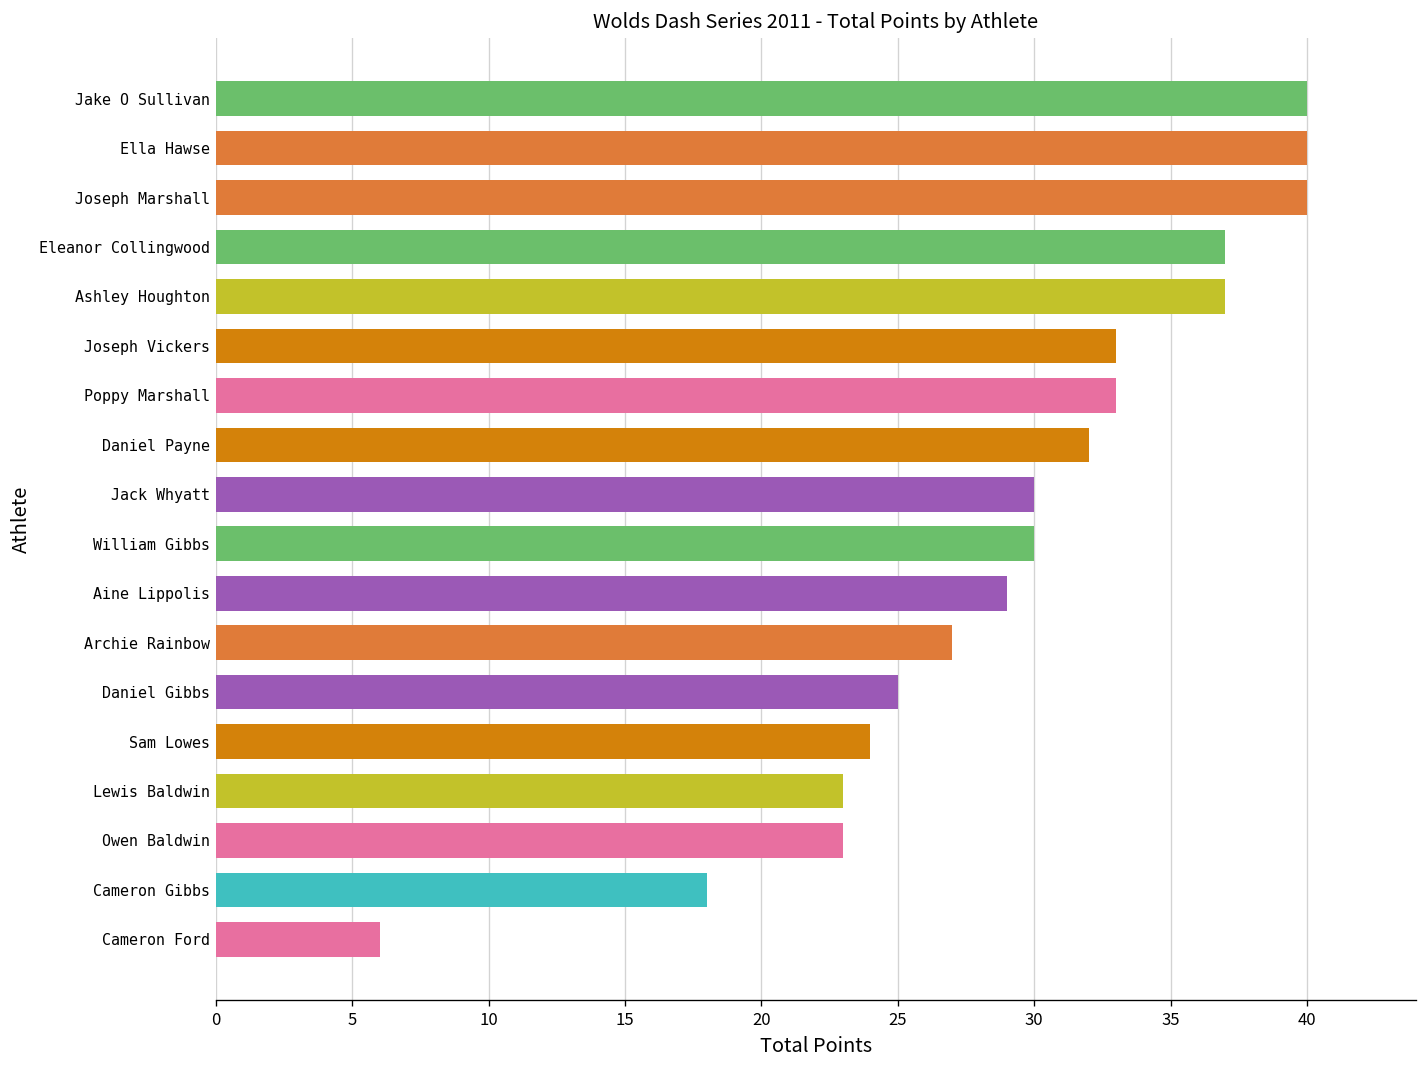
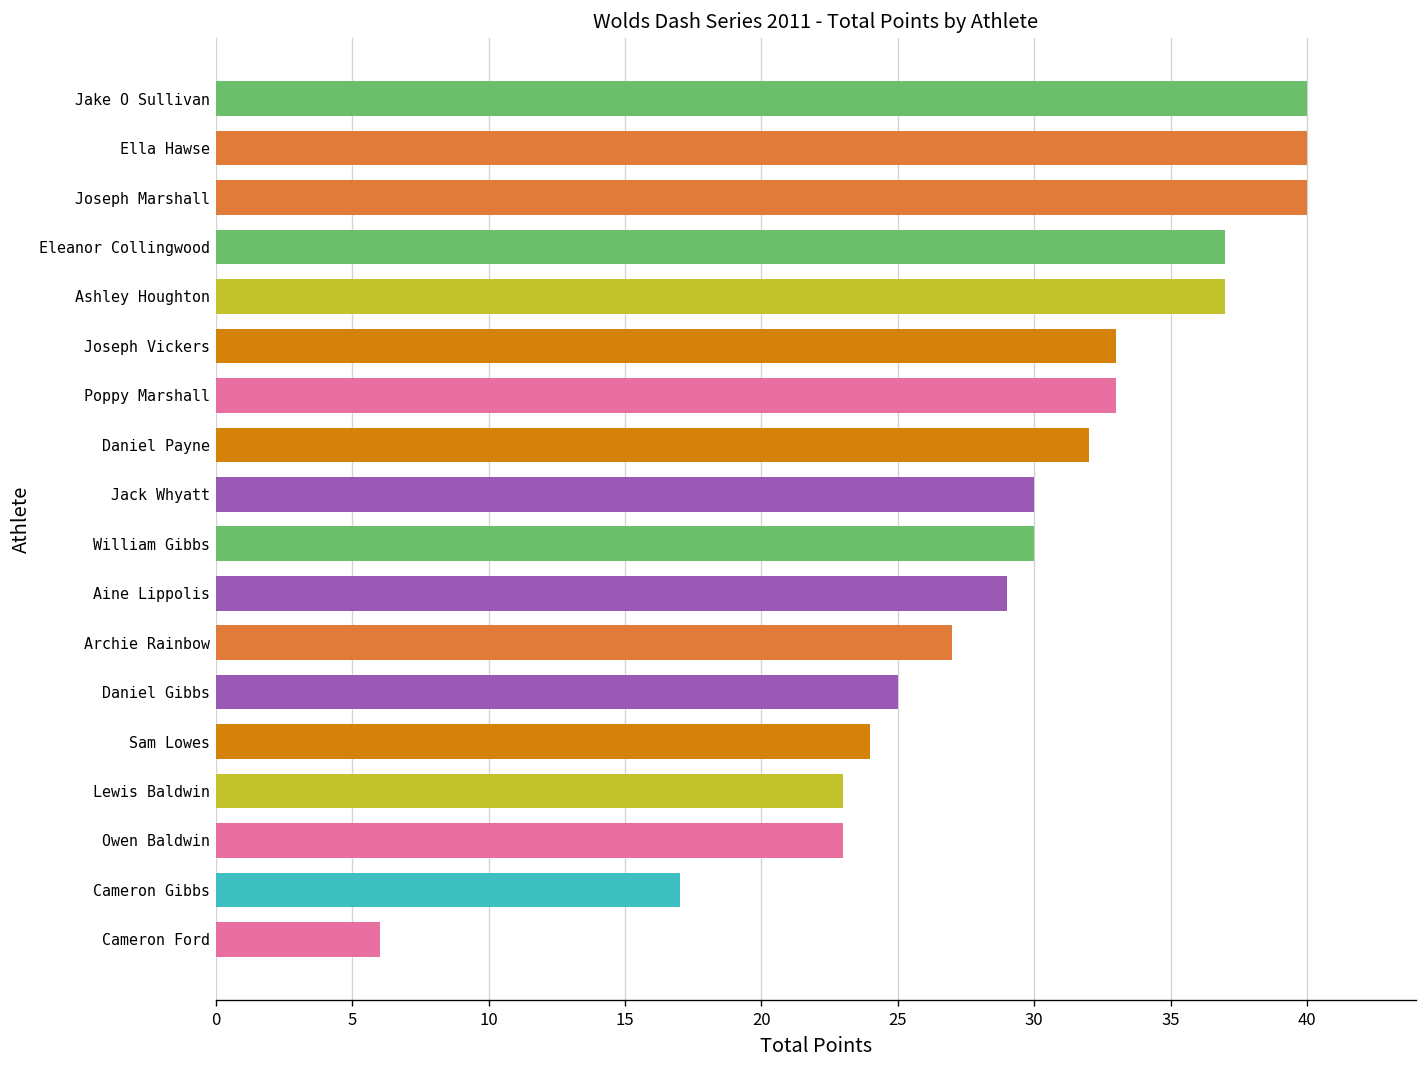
  {
    "Jake O Sullivan": 40,
    "Ella Hawse": 40,
    "Joseph Marshall": 40,
    "Eleanor Collingwood": 37,
    "Ashley Houghton": 37,
    "Joseph Vickers": 33,
    "Poppy Marshall": 33,
    "Daniel Payne": 32,
    "Jack Whyatt": 30,
    "William Gibbs": 30,
    "Aine Lippolis": 29,
    "Archie Rainbow": 27,
    "Daniel Gibbs": 25,
    "Sam Lowes": 24,
    "Lewis Baldwin": 23,
    "Owen Baldwin": 23,
-   "Cameron Gibbs": 18,
+   "Cameron Gibbs": 17,
    "Cameron Ford": 6
  }
